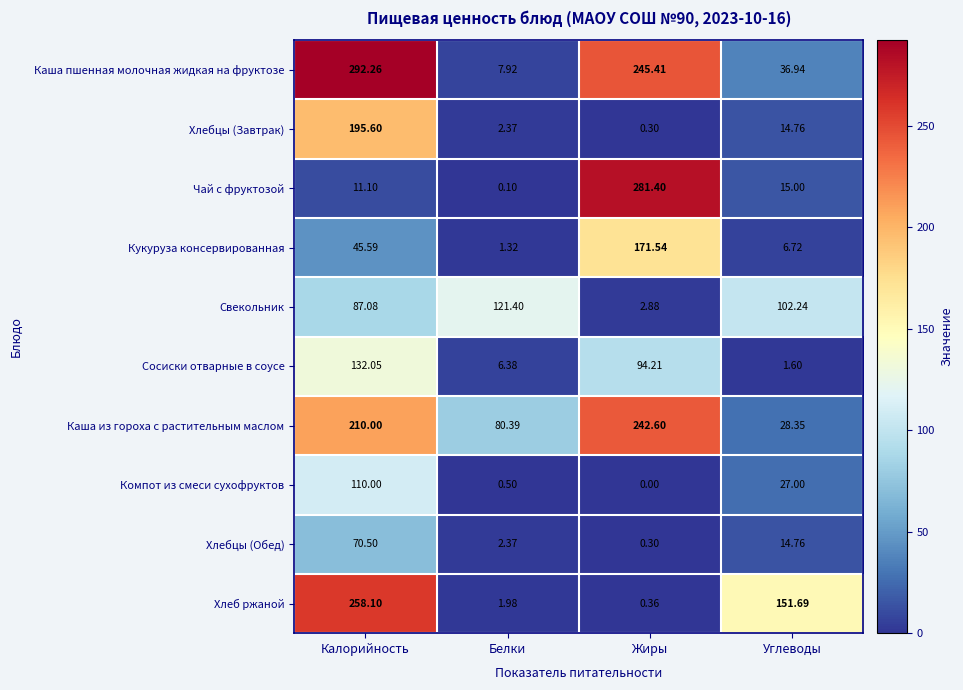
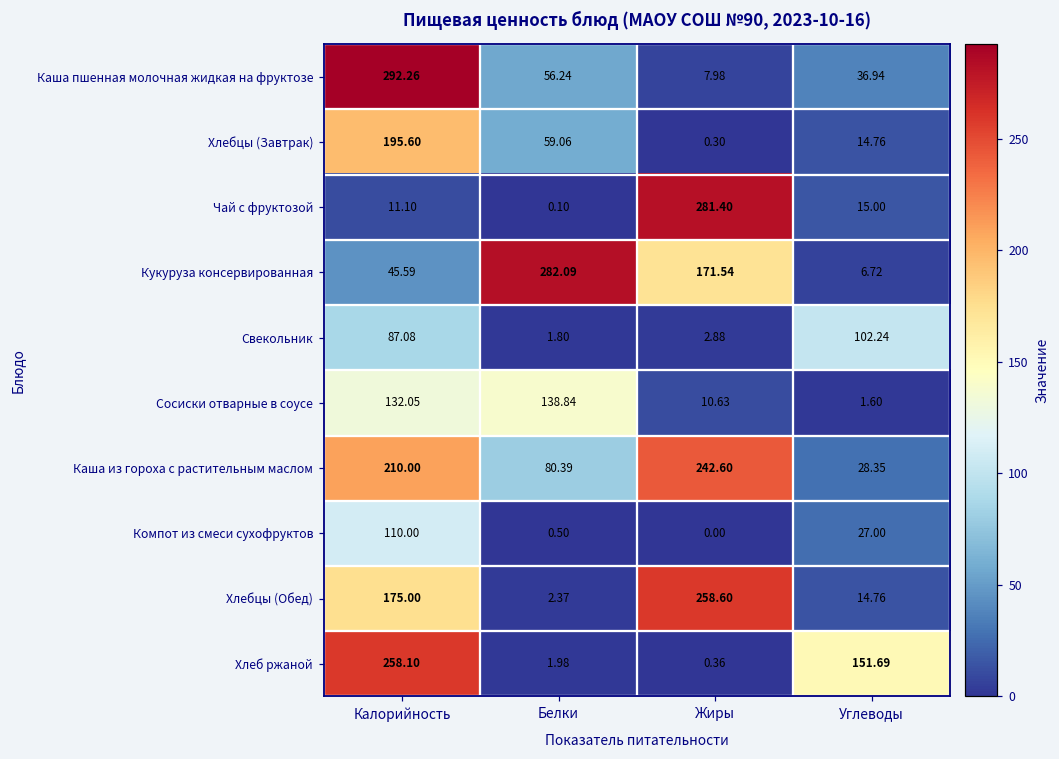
  {
    "Каша пшенная молочная жидкая на фруктозе": {
      "Калорийность": 292.26,
-     "Белки": 7.92,
-     "Жиры": 245.41,
+     "Белки": 56.24,
+     "Жиры": 7.98,
      "Углеводы": 36.94
    },
    "Хлебцы (Завтрак)": {
      "Калорийность": 195.60,
-     "Белки": 2.37,
+     "Белки": 59.06,
      "Жиры": 0.30,
      "Углеводы": 14.76
    },
    "Чай с фруктозой": {
      "Калорийность": 11.10,
      "Белки": 0.10,
      "Жиры": 281.40,
      "Углеводы": 15.00
    },
    "Кукуруза консервированная": {
      "Калорийность": 45.59,
-     "Белки": 1.32,
+     "Белки": 282.09,
      "Жиры": 171.54,
      "Углеводы": 6.72
    },
    "Свекольник": {
      "Калорийность": 87.08,
-     "Белки": 121.40,
+     "Белки": 1.80,
      "Жиры": 2.88,
      "Углеводы": 102.24
    },
    "Сосиски отварные в соусе": {
      "Калорийность": 132.05,
-     "Белки": 6.38,
-     "Жиры": 94.21,
+     "Белки": 138.84,
+     "Жиры": 10.63,
      "Углеводы": 1.60
    },
    "Каша из гороха с растительным маслом": {
      "Калорийность": 210.00,
      "Белки": 80.39,
      "Жиры": 242.60,
      "Углеводы": 28.35
    },
    "Компот из смеси сухофруктов": {
      "Калорийность": 110.00,
      "Белки": 0.50,
      "Жиры": 0.00,
      "Углеводы": 27.00
    },
    "Хлебцы (Обед)": {
-     "Калорийность": 70.50,
+     "Калорийность": 175.00,
      "Белки": 2.37,
-     "Жиры": 0.30,
+     "Жиры": 258.60,
      "Углеводы": 14.76
    },
    "Хлеб ржаной": {
      "Калорийность": 258.10,
      "Белки": 1.98,
      "Жиры": 0.36,
      "Углеводы": 151.69
    }
  }
